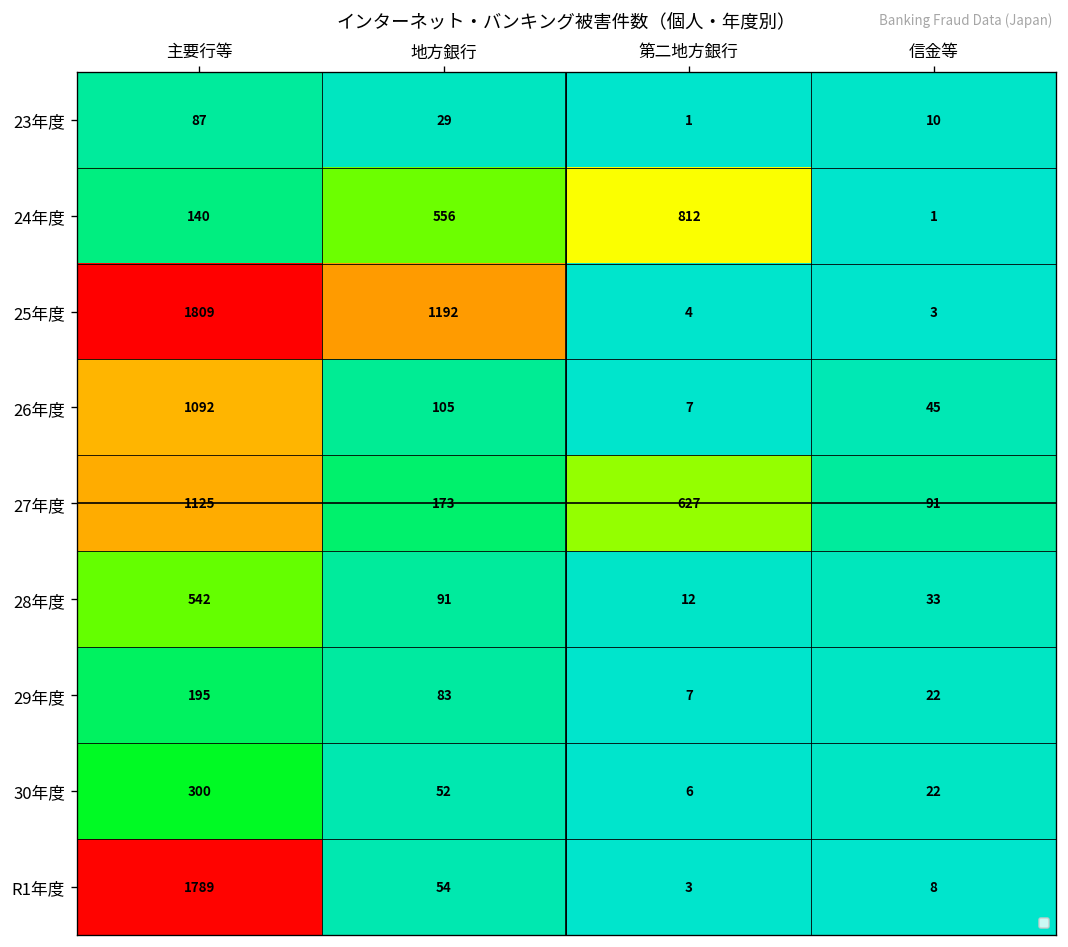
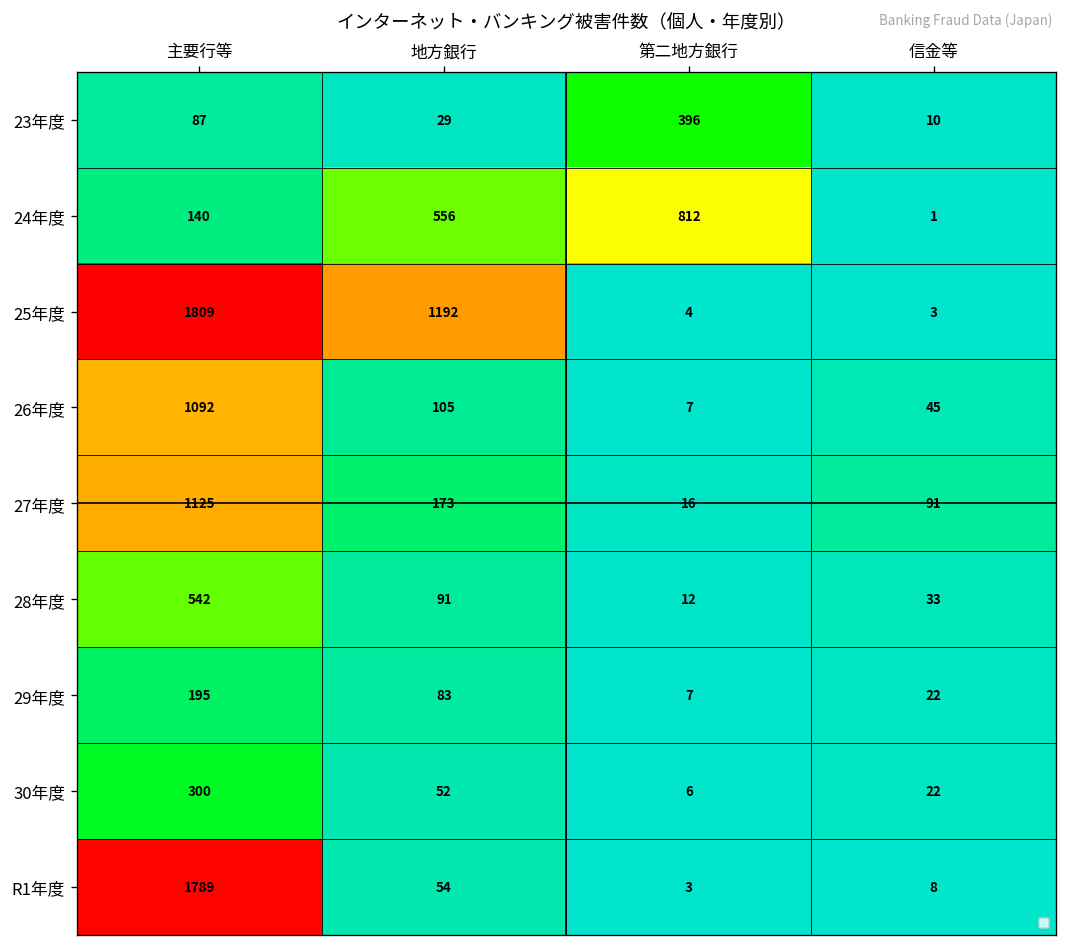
  {
    "23年度": {
      "主要行等": 87,
      "地方銀行": 29,
-     "第二地方銀行": 1,
+     "第二地方銀行": 396,
      "信金等": 10
    },
    "24年度": {
      "主要行等": 140,
      "地方銀行": 556,
      "第二地方銀行": 812,
      "信金等": 1
    },
    "25年度": {
      "主要行等": 1809,
      "地方銀行": 1192,
      "第二地方銀行": 4,
      "信金等": 3
    },
    "26年度": {
      "主要行等": 1092,
      "地方銀行": 105,
      "第二地方銀行": 7,
      "信金等": 45
    },
    "27年度": {
      "主要行等": 1125,
      "地方銀行": 173,
-     "第二地方銀行": 627,
+     "第二地方銀行": 16,
      "信金等": 91
    },
    "28年度": {
      "主要行等": 542,
      "地方銀行": 91,
      "第二地方銀行": 12,
      "信金等": 33
    },
    "29年度": {
      "主要行等": 195,
      "地方銀行": 83,
      "第二地方銀行": 7,
      "信金等": 22
    },
    "30年度": {
      "主要行等": 300,
      "地方銀行": 52,
      "第二地方銀行": 6,
      "信金等": 22
    },
    "R1年度": {
      "主要行等": 1789,
      "地方銀行": 54,
      "第二地方銀行": 3,
      "信金等": 8
    }
  }
